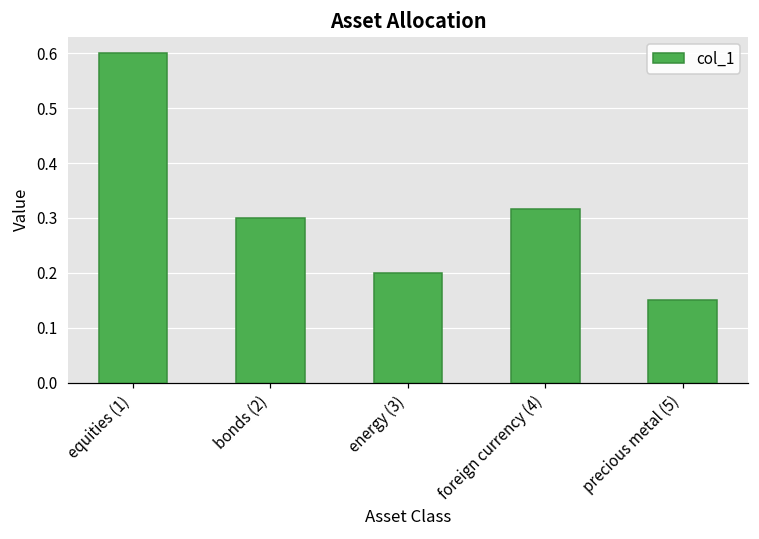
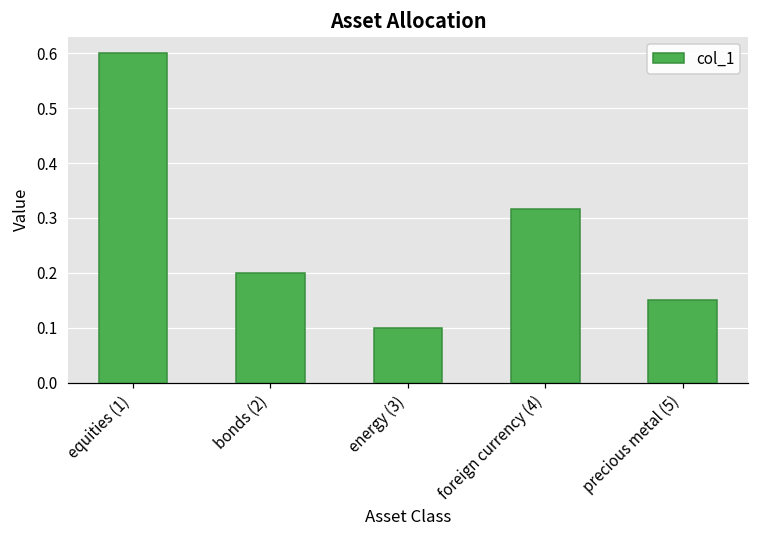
  {
    "equities (1)": 0.6,
-   "bonds (2)": 0.3,
-   "energy (3)": 0.2,
+   "bonds (2)": 0.2,
+   "energy (3)": 0.1,
    "foreign currency (4)": 0.32,
    "precious metal (5)": 0.15
  }
